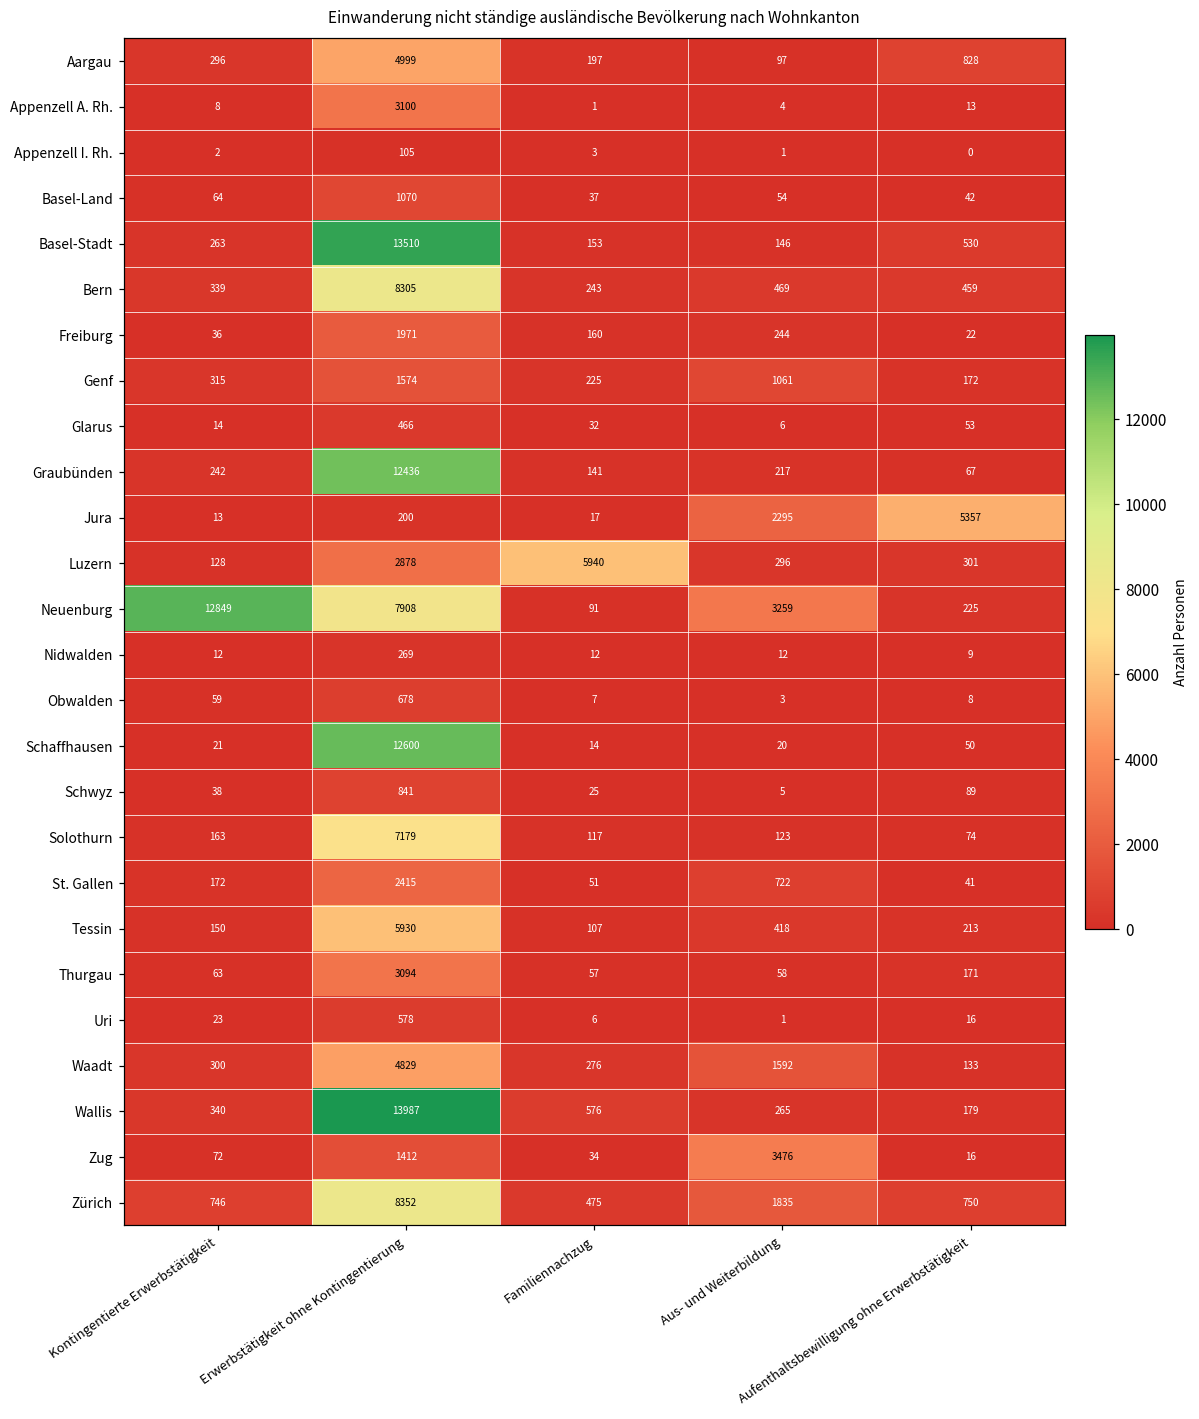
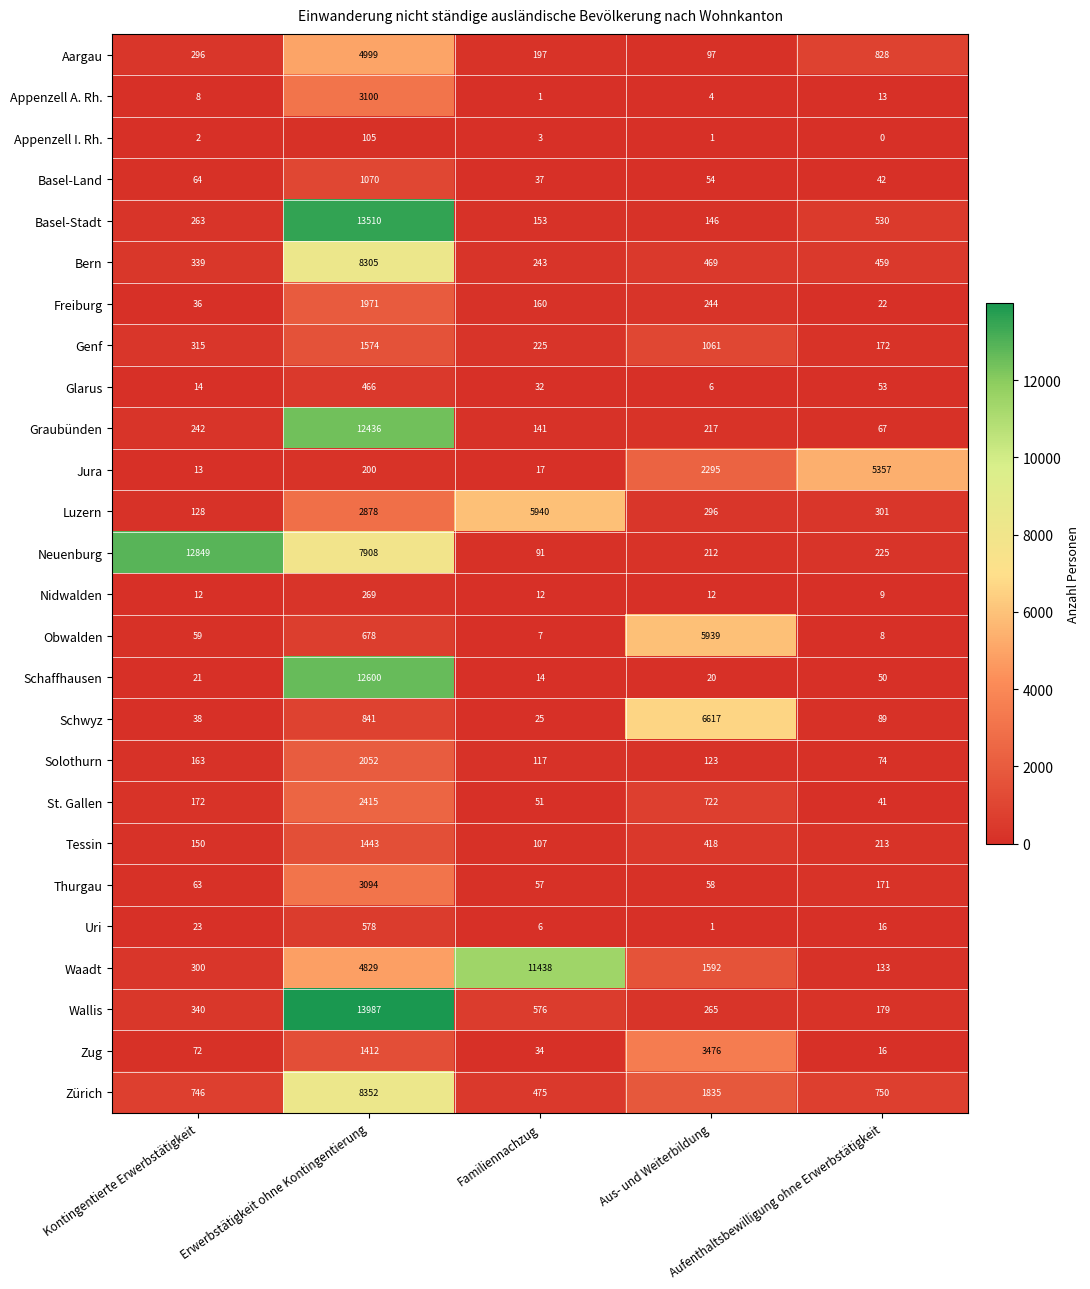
  {
    "Aargau": {
      "Kontingentierte Erwerbstätigkeit": 296,
      "Erwerbstätigkeit ohne Kontingentierung": 4999,
      "Familiennachzug": 197,
      "Aus- und Weiterbildung": 97,
      "Aufenthaltsbewilligung ohne Erwerbstätigkeit": 828
    },
    "Appenzell A. Rh.": {
      "Kontingentierte Erwerbstätigkeit": 8,
      "Erwerbstätigkeit ohne Kontingentierung": 3100,
      "Familiennachzug": 1,
      "Aus- und Weiterbildung": 4,
      "Aufenthaltsbewilligung ohne Erwerbstätigkeit": 13
    },
    "Appenzell I. Rh.": {
      "Kontingentierte Erwerbstätigkeit": 2,
      "Erwerbstätigkeit ohne Kontingentierung": 105,
      "Familiennachzug": 3,
      "Aus- und Weiterbildung": 1,
      "Aufenthaltsbewilligung ohne Erwerbstätigkeit": 0
    },
    "Basel-Land": {
      "Kontingentierte Erwerbstätigkeit": 64,
      "Erwerbstätigkeit ohne Kontingentierung": 1070,
      "Familiennachzug": 37,
      "Aus- und Weiterbildung": 54,
      "Aufenthaltsbewilligung ohne Erwerbstätigkeit": 42
    },
    "Basel-Stadt": {
      "Kontingentierte Erwerbstätigkeit": 263,
      "Erwerbstätigkeit ohne Kontingentierung": 13510,
      "Familiennachzug": 153,
      "Aus- und Weiterbildung": 146,
      "Aufenthaltsbewilligung ohne Erwerbstätigkeit": 530
    },
    "Bern": {
      "Kontingentierte Erwerbstätigkeit": 339,
      "Erwerbstätigkeit ohne Kontingentierung": 8305,
      "Familiennachzug": 243,
      "Aus- und Weiterbildung": 469,
      "Aufenthaltsbewilligung ohne Erwerbstätigkeit": 459
    },
    "Freiburg": {
      "Kontingentierte Erwerbstätigkeit": 36,
      "Erwerbstätigkeit ohne Kontingentierung": 1971,
      "Familiennachzug": 160,
      "Aus- und Weiterbildung": 244,
      "Aufenthaltsbewilligung ohne Erwerbstätigkeit": 22
    },
    "Genf": {
      "Kontingentierte Erwerbstätigkeit": 315,
      "Erwerbstätigkeit ohne Kontingentierung": 1574,
      "Familiennachzug": 225,
      "Aus- und Weiterbildung": 1061,
      "Aufenthaltsbewilligung ohne Erwerbstätigkeit": 172
    },
    "Glarus": {
      "Kontingentierte Erwerbstätigkeit": 14,
      "Erwerbstätigkeit ohne Kontingentierung": 466,
      "Familiennachzug": 32,
      "Aus- und Weiterbildung": 6,
      "Aufenthaltsbewilligung ohne Erwerbstätigkeit": 53
    },
    "Graubünden": {
      "Kontingentierte Erwerbstätigkeit": 242,
      "Erwerbstätigkeit ohne Kontingentierung": 12436,
      "Familiennachzug": 141,
      "Aus- und Weiterbildung": 217,
      "Aufenthaltsbewilligung ohne Erwerbstätigkeit": 67
    },
    "Jura": {
      "Kontingentierte Erwerbstätigkeit": 13,
      "Erwerbstätigkeit ohne Kontingentierung": 200,
      "Familiennachzug": 17,
      "Aus- und Weiterbildung": 2295,
      "Aufenthaltsbewilligung ohne Erwerbstätigkeit": 5357
    },
    "Luzern": {
      "Kontingentierte Erwerbstätigkeit": 128,
      "Erwerbstätigkeit ohne Kontingentierung": 2878,
      "Familiennachzug": 5940,
      "Aus- und Weiterbildung": 296,
      "Aufenthaltsbewilligung ohne Erwerbstätigkeit": 301
    },
    "Neuenburg": {
      "Kontingentierte Erwerbstätigkeit": 12849,
      "Erwerbstätigkeit ohne Kontingentierung": 7908,
      "Familiennachzug": 91,
-     "Aus- und Weiterbildung": 3259,
+     "Aus- und Weiterbildung": 212,
      "Aufenthaltsbewilligung ohne Erwerbstätigkeit": 225
    },
    "Nidwalden": {
      "Kontingentierte Erwerbstätigkeit": 12,
      "Erwerbstätigkeit ohne Kontingentierung": 269,
      "Familiennachzug": 12,
      "Aus- und Weiterbildung": 12,
      "Aufenthaltsbewilligung ohne Erwerbstätigkeit": 9
    },
    "Obwalden": {
      "Kontingentierte Erwerbstätigkeit": 59,
      "Erwerbstätigkeit ohne Kontingentierung": 678,
      "Familiennachzug": 7,
-     "Aus- und Weiterbildung": 3,
+     "Aus- und Weiterbildung": 5939,
      "Aufenthaltsbewilligung ohne Erwerbstätigkeit": 8
    },
    "Schaffhausen": {
      "Kontingentierte Erwerbstätigkeit": 21,
      "Erwerbstätigkeit ohne Kontingentierung": 12600,
      "Familiennachzug": 14,
      "Aus- und Weiterbildung": 20,
      "Aufenthaltsbewilligung ohne Erwerbstätigkeit": 50
    },
    "Schwyz": {
      "Kontingentierte Erwerbstätigkeit": 38,
      "Erwerbstätigkeit ohne Kontingentierung": 841,
      "Familiennachzug": 25,
-     "Aus- und Weiterbildung": 5,
+     "Aus- und Weiterbildung": 6617,
      "Aufenthaltsbewilligung ohne Erwerbstätigkeit": 89
    },
    "Solothurn": {
      "Kontingentierte Erwerbstätigkeit": 163,
-     "Erwerbstätigkeit ohne Kontingentierung": 7179,
+     "Erwerbstätigkeit ohne Kontingentierung": 2052,
      "Familiennachzug": 117,
      "Aus- und Weiterbildung": 123,
      "Aufenthaltsbewilligung ohne Erwerbstätigkeit": 74
    },
    "St. Gallen": {
      "Kontingentierte Erwerbstätigkeit": 172,
      "Erwerbstätigkeit ohne Kontingentierung": 2415,
      "Familiennachzug": 51,
      "Aus- und Weiterbildung": 722,
      "Aufenthaltsbewilligung ohne Erwerbstätigkeit": 41
    },
    "Tessin": {
      "Kontingentierte Erwerbstätigkeit": 150,
-     "Erwerbstätigkeit ohne Kontingentierung": 5930,
+     "Erwerbstätigkeit ohne Kontingentierung": 1443,
      "Familiennachzug": 107,
      "Aus- und Weiterbildung": 418,
      "Aufenthaltsbewilligung ohne Erwerbstätigkeit": 213
    },
    "Thurgau": {
      "Kontingentierte Erwerbstätigkeit": 63,
      "Erwerbstätigkeit ohne Kontingentierung": 3094,
      "Familiennachzug": 57,
      "Aus- und Weiterbildung": 58,
      "Aufenthaltsbewilligung ohne Erwerbstätigkeit": 171
    },
    "Uri": {
      "Kontingentierte Erwerbstätigkeit": 23,
      "Erwerbstätigkeit ohne Kontingentierung": 578,
      "Familiennachzug": 6,
      "Aus- und Weiterbildung": 1,
      "Aufenthaltsbewilligung ohne Erwerbstätigkeit": 16
    },
    "Waadt": {
      "Kontingentierte Erwerbstätigkeit": 300,
      "Erwerbstätigkeit ohne Kontingentierung": 4829,
-     "Familiennachzug": 276,
+     "Familiennachzug": 11438,
      "Aus- und Weiterbildung": 1592,
      "Aufenthaltsbewilligung ohne Erwerbstätigkeit": 133
    },
    "Wallis": {
      "Kontingentierte Erwerbstätigkeit": 340,
      "Erwerbstätigkeit ohne Kontingentierung": 13987,
      "Familiennachzug": 576,
      "Aus- und Weiterbildung": 265,
      "Aufenthaltsbewilligung ohne Erwerbstätigkeit": 179
    },
    "Zug": {
      "Kontingentierte Erwerbstätigkeit": 72,
      "Erwerbstätigkeit ohne Kontingentierung": 1412,
      "Familiennachzug": 34,
      "Aus- und Weiterbildung": 3476,
      "Aufenthaltsbewilligung ohne Erwerbstätigkeit": 16
    },
    "Zürich": {
      "Kontingentierte Erwerbstätigkeit": 746,
      "Erwerbstätigkeit ohne Kontingentierung": 8352,
      "Familiennachzug": 475,
      "Aus- und Weiterbildung": 1835,
      "Aufenthaltsbewilligung ohne Erwerbstätigkeit": 750
    }
  }
